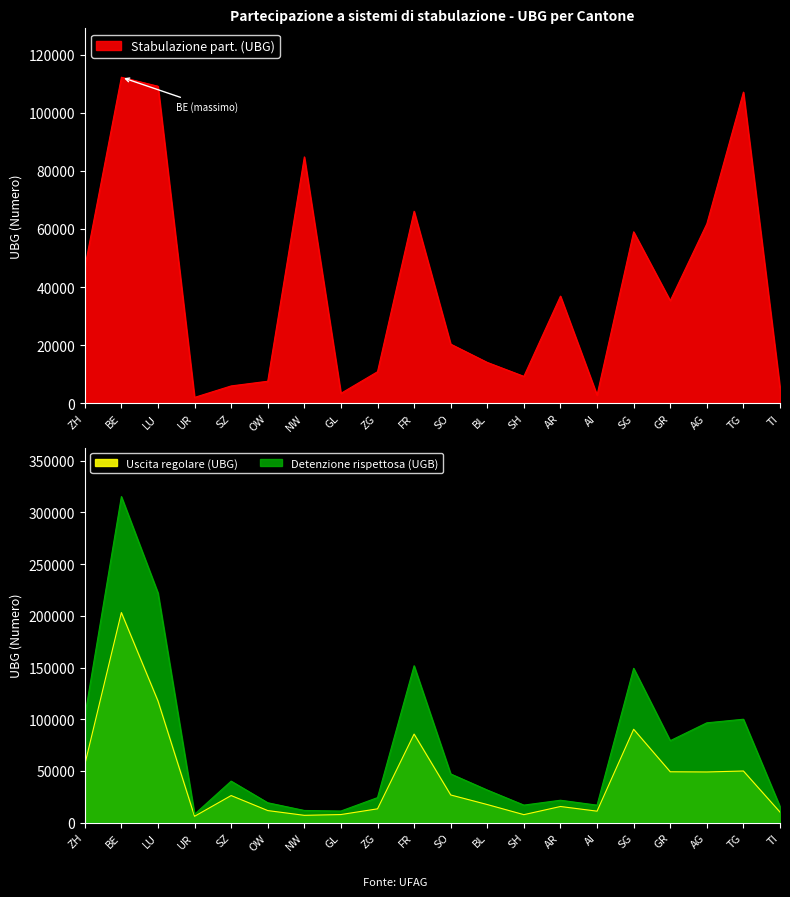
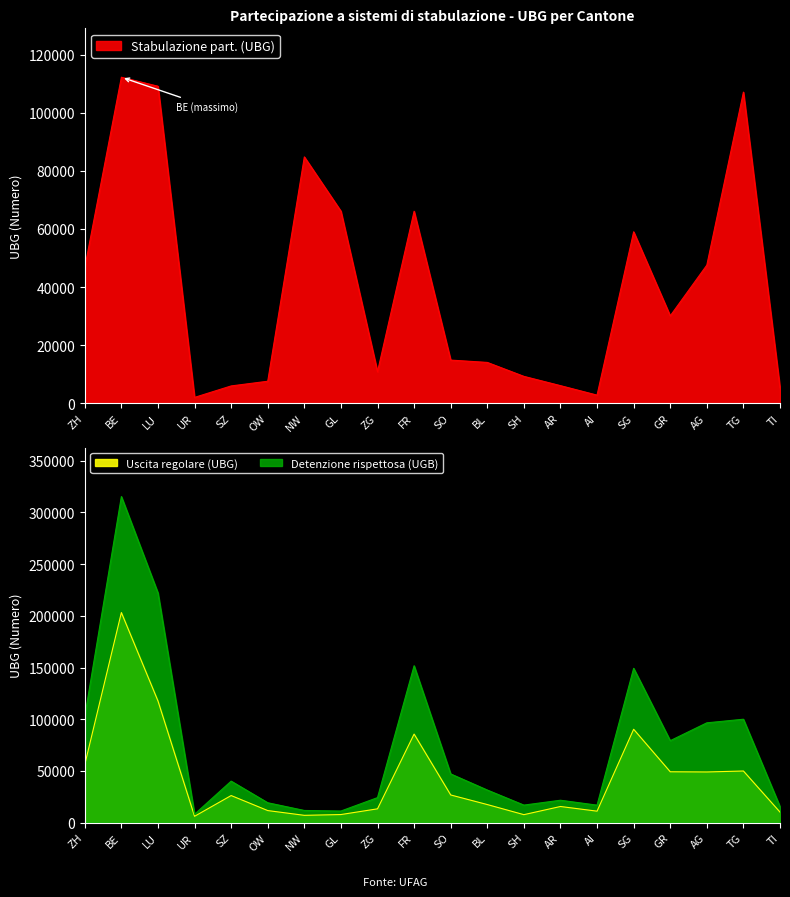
  {
    "Partecipazione a sistemi di stabulazione - UBG per Cantone": {
      "ZH": 47000,
      "BE": 112000,
      "LU": 109000,
      "UR": 2000,
      "SZ": 6000,
      "OW": 8000,
      "NW": 85000,
-     "GL": 3000,
+     "GL": 66000,
      "ZG": 11000,
      "FR": 66000,
-     "SO": 20000,
+     "SO": 15000,
      "BL": 14000,
      "SH": 9000,
-     "AR": 37000,
+     "AR": 6000,
      "AI": 3000,
      "SG": 59000,
-     "GR": 35000,
-     "AG": 62000,
+     "GR": 30000,
+     "AG": 48000,
      "TG": 107000,
      "TI": 5000
    }
  }
